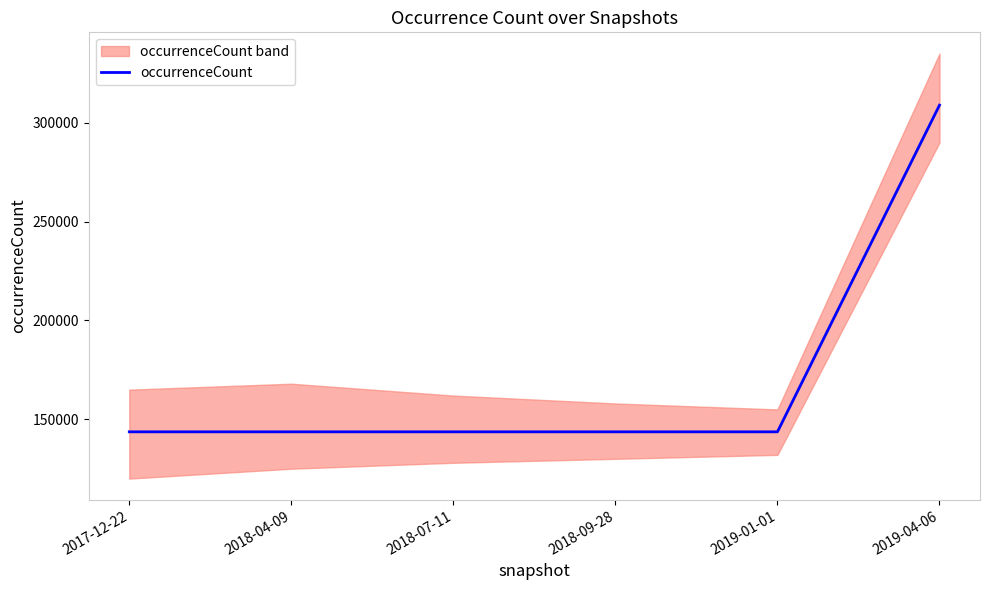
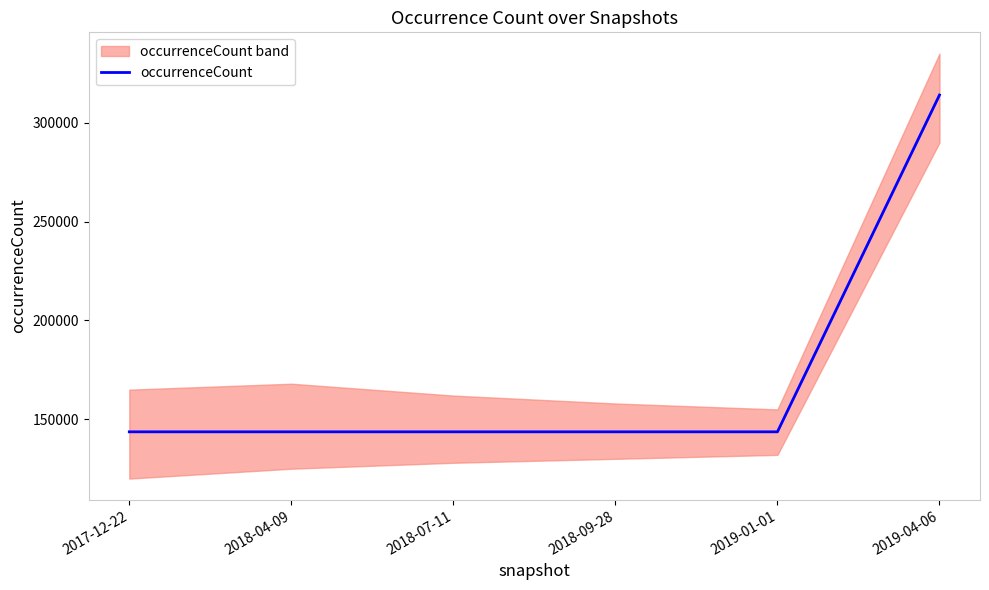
  {
    "occurrenceCount": {
      "2017-12-22": 144000,
      "2018-04-09": 144000,
      "2018-07-11": 144000,
      "2018-09-28": 144000,
      "2019-01-01": 144000,
-     "2019-04-06": 309000
+     "2019-04-06": 314000
    }
  }
